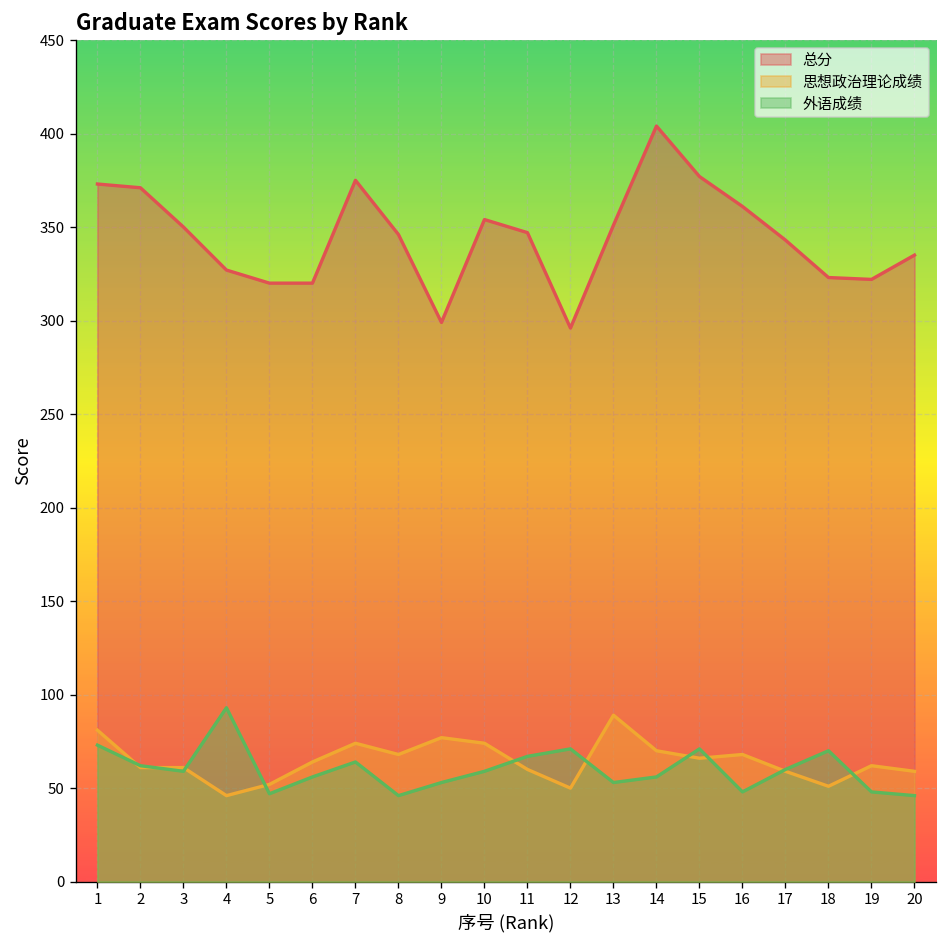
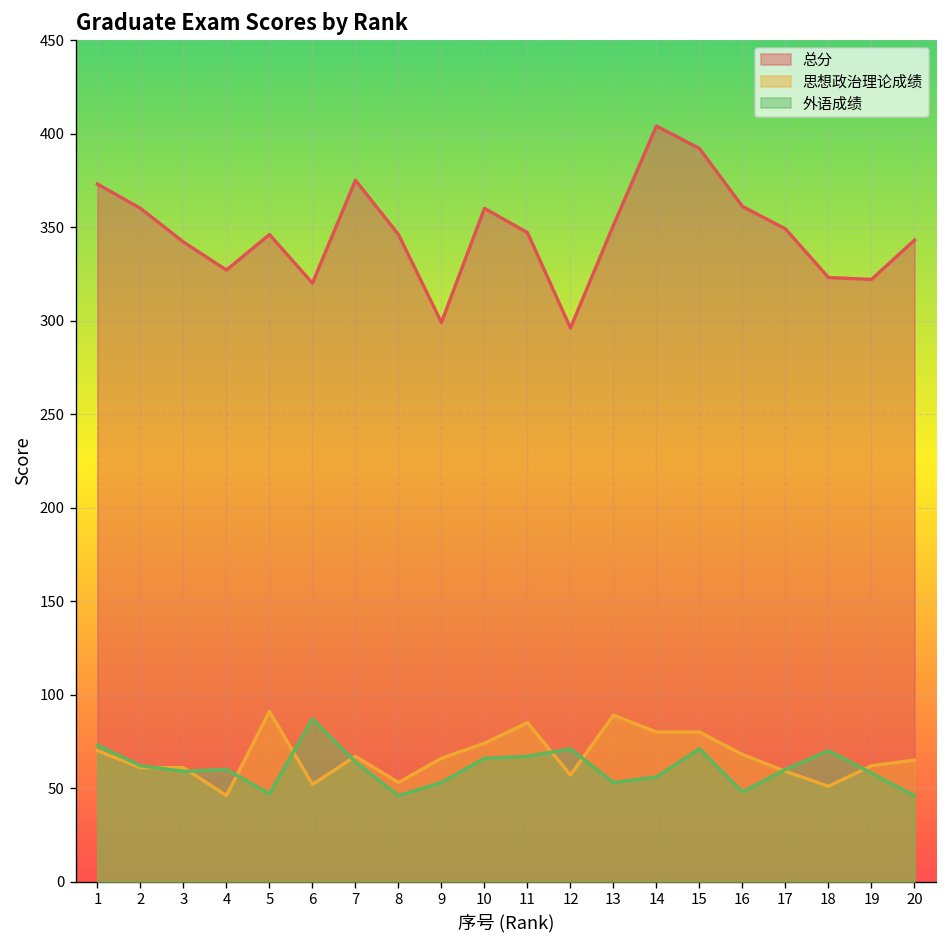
  {
    "总分": {
      "1": 373,
-     "2": 371,
-     "3": 350,
+     "2": 360,
+     "3": 342,
      "4": 327,
-     "5": 320,
+     "5": 346,
      "6": 320,
      "7": 375,
      "8": 346,
      "9": 299,
-     "10": 354,
+     "10": 360,
      "11": 347,
      "12": 296,
      "13": 351,
      "14": 404,
-     "15": 377,
+     "15": 392,
      "16": 361,
-     "17": 343,
+     "17": 349,
      "18": 323,
      "19": 322,
-     "20": 335
+     "20": 343
    },
    "思想政治理论成绩": {
-     "1": 81,
+     "1": 70,
      "3": 61,
      "4": 46,
-     "5": 52,
-     "6": 64,
-     "7": 74,
-     "8": 68,
-     "9": 77,
+     "5": 91,
+     "6": 52,
+     "7": 67,
+     "8": 53,
+     "9": 66,
      "10": 74,
-     "11": 60,
-     "12": 50,
+     "11": 85,
+     "12": 57,
      "13": 89,
-     "14": 70,
-     "15": 66,
+     "14": 80,
+     "15": 80,
      "16": 68,
      "18": 51,
      "19": 62,
-     "20": 59
+     "20": 65
    },
    "外语成绩": {
      "1": 73,
      "3": 59,
-     "4": 93,
+     "4": 60,
      "5": 47,
-     "6": 56,
+     "6": 87,
      "7": 64,
      "8": 46,
      "9": 53,
-     "10": 59,
+     "10": 66,
      "11": 67,
      "12": 71,
      "13": 53,
      "14": 56,
      "15": 71,
      "16": 48,
      "18": 70,
-     "19": 48,
+     "19": 58,
      "20": 46
    }
  }
